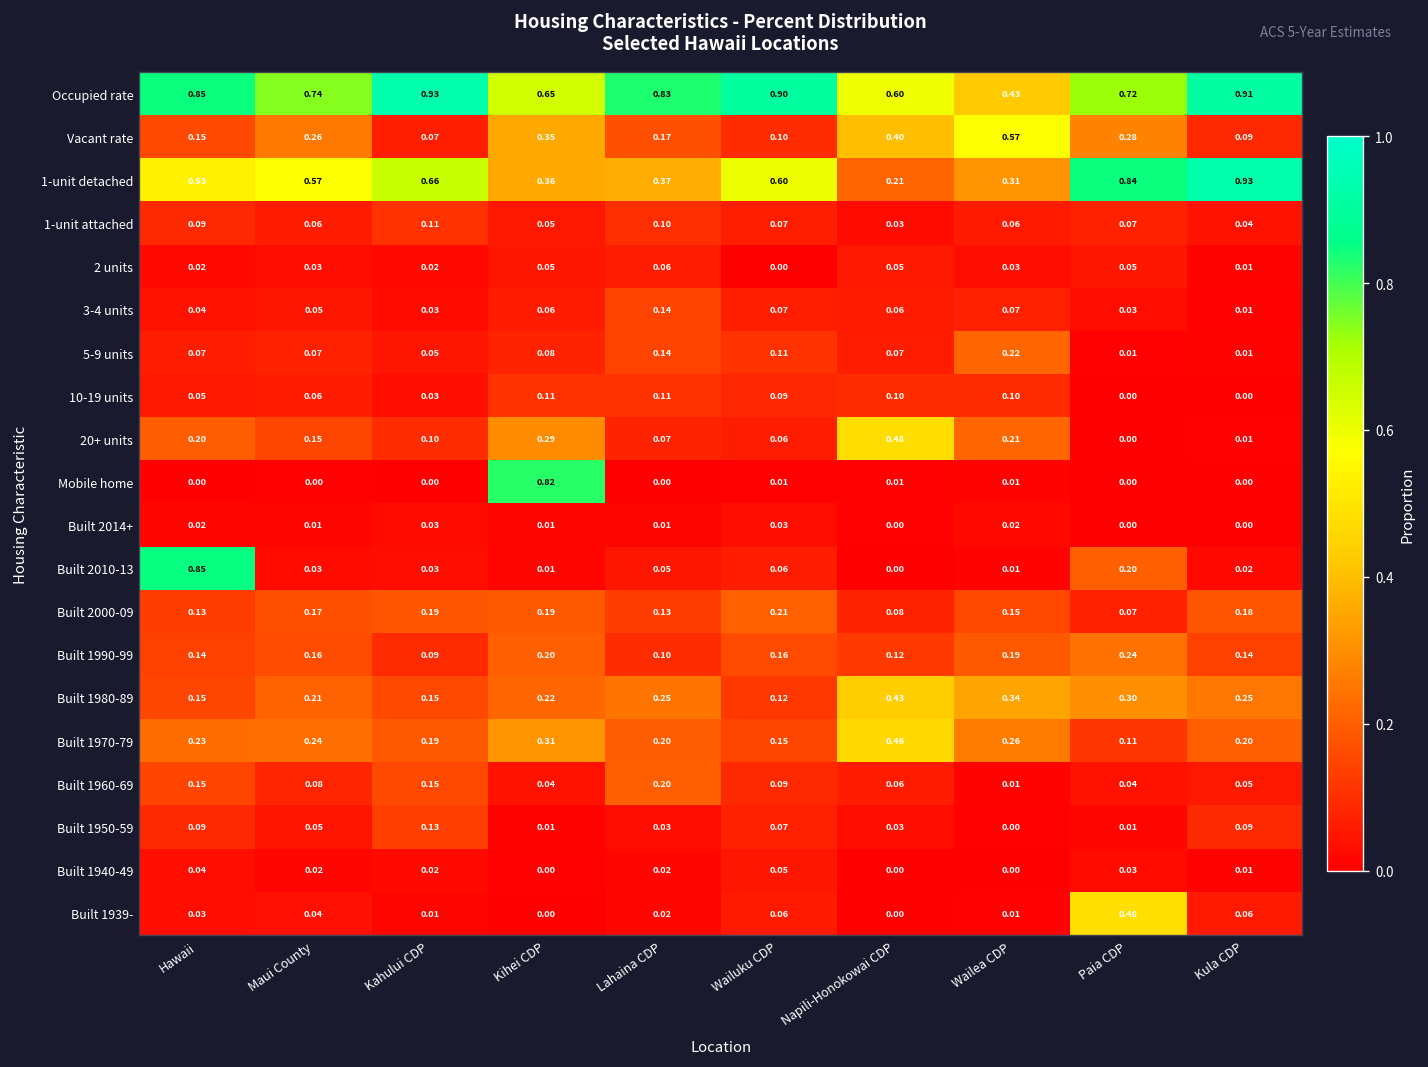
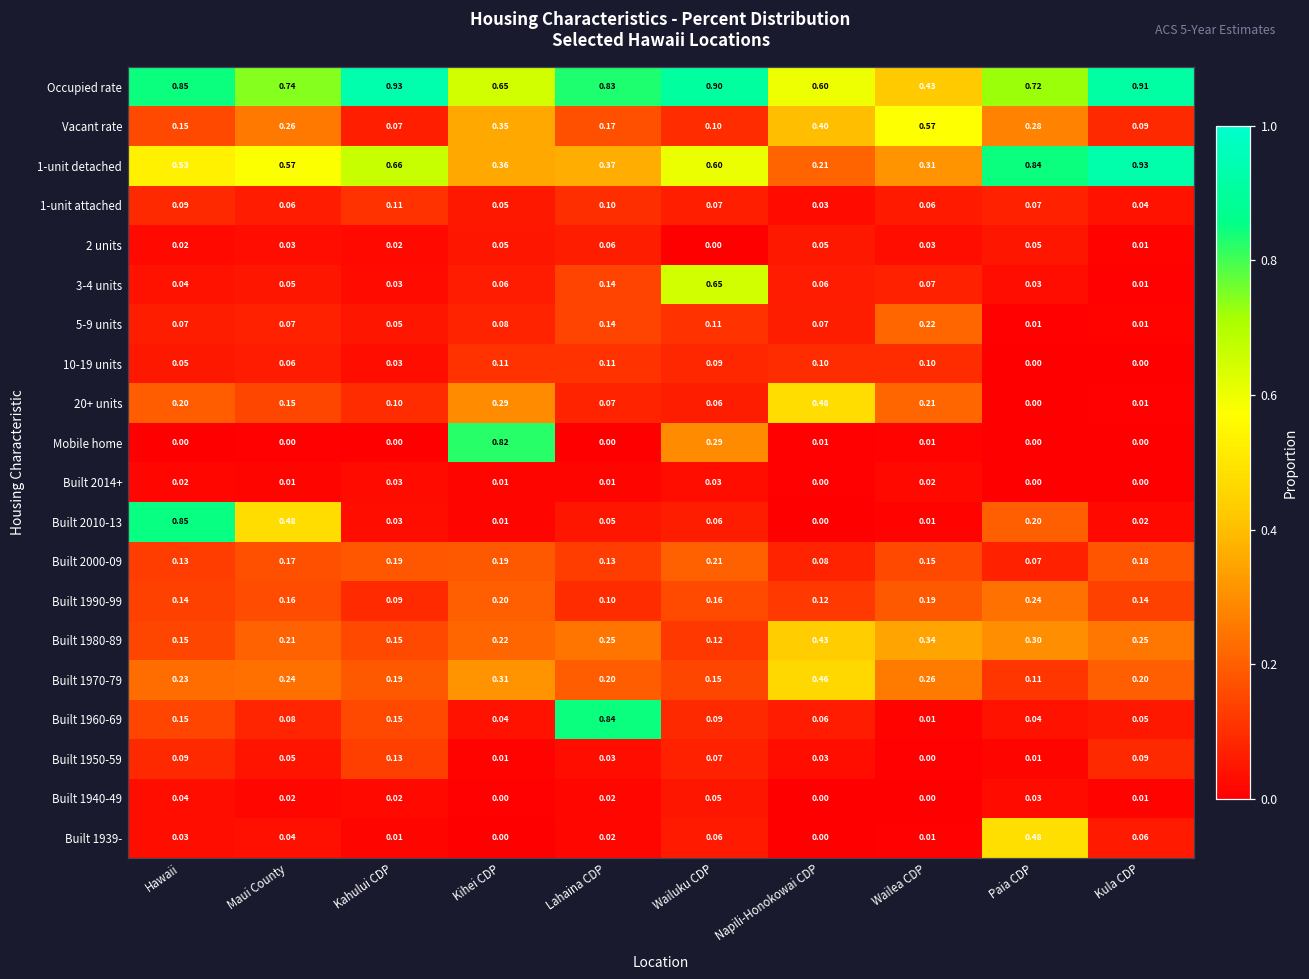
  {
    "Occupied rate": {
      "Hawaii": 0.85,
      "Maui County": 0.74,
      "Kahului CDP": 0.93,
      "Kihei CDP": 0.65,
      "Lahaina CDP": 0.83,
      "Wailuku CDP": 0.90,
      "Napili-Honokowai CDP": 0.60,
      "Wailea CDP": 0.43,
      "Paia CDP": 0.72,
      "Kula CDP": 0.91
    },
    "Vacant rate": {
      "Hawaii": 0.15,
      "Maui County": 0.26,
      "Kahului CDP": 0.07,
      "Kihei CDP": 0.35,
      "Lahaina CDP": 0.17,
      "Wailuku CDP": 0.10,
      "Napili-Honokowai CDP": 0.40,
      "Wailea CDP": 0.57,
      "Paia CDP": 0.28,
      "Kula CDP": 0.09
    },
    "1-unit detached": {
      "Hawaii": 0.53,
      "Maui County": 0.57,
      "Kahului CDP": 0.66,
      "Kihei CDP": 0.36,
      "Lahaina CDP": 0.37,
      "Wailuku CDP": 0.60,
      "Napili-Honokowai CDP": 0.21,
      "Wailea CDP": 0.31,
      "Paia CDP": 0.84,
      "Kula CDP": 0.93
    },
    "1-unit attached": {
      "Hawaii": 0.09,
      "Maui County": 0.06,
      "Kahului CDP": 0.11,
      "Kihei CDP": 0.05,
      "Lahaina CDP": 0.10,
      "Wailuku CDP": 0.07,
      "Napili-Honokowai CDP": 0.03,
      "Wailea CDP": 0.06,
      "Paia CDP": 0.07,
      "Kula CDP": 0.04
    },
    "2 units": {
      "Hawaii": 0.02,
      "Maui County": 0.03,
      "Kahului CDP": 0.02,
      "Kihei CDP": 0.05,
      "Lahaina CDP": 0.06,
      "Wailuku CDP": 0.00,
      "Napili-Honokowai CDP": 0.05,
      "Wailea CDP": 0.03,
      "Paia CDP": 0.05,
      "Kula CDP": 0.01
    },
    "3-4 units": {
      "Hawaii": 0.04,
      "Maui County": 0.05,
      "Kahului CDP": 0.03,
      "Kihei CDP": 0.06,
      "Lahaina CDP": 0.14,
-     "Wailuku CDP": 0.07,
+     "Wailuku CDP": 0.65,
      "Napili-Honokowai CDP": 0.06,
      "Wailea CDP": 0.07,
      "Paia CDP": 0.03,
      "Kula CDP": 0.01
    },
    "5-9 units": {
      "Hawaii": 0.07,
      "Maui County": 0.07,
      "Kahului CDP": 0.05,
      "Kihei CDP": 0.08,
      "Lahaina CDP": 0.14,
      "Wailuku CDP": 0.11,
      "Napili-Honokowai CDP": 0.07,
      "Wailea CDP": 0.22,
      "Paia CDP": 0.01,
      "Kula CDP": 0.01
    },
    "10-19 units": {
      "Hawaii": 0.05,
      "Maui County": 0.06,
      "Kahului CDP": 0.03,
      "Kihei CDP": 0.11,
      "Lahaina CDP": 0.11,
      "Wailuku CDP": 0.09,
      "Napili-Honokowai CDP": 0.10,
      "Wailea CDP": 0.10,
      "Paia CDP": 0.00,
      "Kula CDP": 0.00
    },
    "20+ units": {
      "Hawaii": 0.20,
      "Maui County": 0.15,
      "Kahului CDP": 0.10,
      "Kihei CDP": 0.29,
      "Lahaina CDP": 0.07,
      "Wailuku CDP": 0.06,
      "Napili-Honokowai CDP": 0.48,
      "Wailea CDP": 0.21,
      "Paia CDP": 0.00,
      "Kula CDP": 0.01
    },
    "Mobile home": {
      "Hawaii": 0.00,
      "Maui County": 0.00,
      "Kahului CDP": 0.00,
      "Kihei CDP": 0.82,
      "Lahaina CDP": 0.00,
-     "Wailuku CDP": 0.01,
+     "Wailuku CDP": 0.29,
      "Napili-Honokowai CDP": 0.01,
      "Wailea CDP": 0.01,
      "Paia CDP": 0.00,
      "Kula CDP": 0.00
    },
    "Built 2014+": {
      "Hawaii": 0.02,
      "Maui County": 0.01,
      "Kahului CDP": 0.03,
      "Kihei CDP": 0.01,
      "Lahaina CDP": 0.01,
      "Wailuku CDP": 0.03,
      "Napili-Honokowai CDP": 0.00,
      "Wailea CDP": 0.02,
      "Paia CDP": 0.00,
      "Kula CDP": 0.00
    },
    "Built 2010-13": {
      "Hawaii": 0.85,
-     "Maui County": 0.03,
+     "Maui County": 0.48,
      "Kahului CDP": 0.03,
      "Kihei CDP": 0.01,
      "Lahaina CDP": 0.05,
      "Wailuku CDP": 0.06,
      "Napili-Honokowai CDP": 0.00,
      "Wailea CDP": 0.01,
      "Paia CDP": 0.20,
      "Kula CDP": 0.02
    },
    "Built 2000-09": {
      "Hawaii": 0.13,
      "Maui County": 0.17,
      "Kahului CDP": 0.19,
      "Kihei CDP": 0.19,
      "Lahaina CDP": 0.13,
      "Wailuku CDP": 0.21,
      "Napili-Honokowai CDP": 0.08,
      "Wailea CDP": 0.15,
      "Paia CDP": 0.07,
      "Kula CDP": 0.18
    },
    "Built 1990-99": {
      "Hawaii": 0.14,
      "Maui County": 0.16,
      "Kahului CDP": 0.09,
      "Kihei CDP": 0.20,
      "Lahaina CDP": 0.10,
      "Wailuku CDP": 0.16,
      "Napili-Honokowai CDP": 0.12,
      "Wailea CDP": 0.19,
      "Paia CDP": 0.24,
      "Kula CDP": 0.14
    },
    "Built 1980-89": {
      "Hawaii": 0.15,
      "Maui County": 0.21,
      "Kahului CDP": 0.15,
      "Kihei CDP": 0.22,
      "Lahaina CDP": 0.25,
      "Wailuku CDP": 0.12,
      "Napili-Honokowai CDP": 0.43,
      "Wailea CDP": 0.34,
      "Paia CDP": 0.30,
      "Kula CDP": 0.25
    },
    "Built 1970-79": {
      "Hawaii": 0.23,
      "Maui County": 0.24,
      "Kahului CDP": 0.19,
      "Kihei CDP": 0.31,
      "Lahaina CDP": 0.20,
      "Wailuku CDP": 0.15,
      "Napili-Honokowai CDP": 0.46,
      "Wailea CDP": 0.26,
      "Paia CDP": 0.11,
      "Kula CDP": 0.20
    },
    "Built 1960-69": {
      "Hawaii": 0.15,
      "Maui County": 0.08,
      "Kahului CDP": 0.15,
      "Kihei CDP": 0.04,
-     "Lahaina CDP": 0.20,
+     "Lahaina CDP": 0.84,
      "Wailuku CDP": 0.09,
      "Napili-Honokowai CDP": 0.06,
      "Wailea CDP": 0.01,
      "Paia CDP": 0.04,
      "Kula CDP": 0.05
    },
    "Built 1950-59": {
      "Hawaii": 0.09,
      "Maui County": 0.05,
      "Kahului CDP": 0.13,
      "Kihei CDP": 0.01,
      "Lahaina CDP": 0.03,
      "Wailuku CDP": 0.07,
      "Napili-Honokowai CDP": 0.03,
      "Wailea CDP": 0.00,
      "Paia CDP": 0.01,
      "Kula CDP": 0.09
    },
    "Built 1940-49": {
      "Hawaii": 0.04,
      "Maui County": 0.02,
      "Kahului CDP": 0.02,
      "Kihei CDP": 0.00,
      "Lahaina CDP": 0.02,
      "Wailuku CDP": 0.05,
      "Napili-Honokowai CDP": 0.00,
      "Wailea CDP": 0.00,
      "Paia CDP": 0.03,
      "Kula CDP": 0.01
    },
    "Built 1939-": {
      "Hawaii": 0.03,
      "Maui County": 0.04,
      "Kahului CDP": 0.01,
      "Kihei CDP": 0.00,
      "Lahaina CDP": 0.02,
      "Wailuku CDP": 0.06,
      "Napili-Honokowai CDP": 0.00,
      "Wailea CDP": 0.01,
      "Paia CDP": 0.48,
      "Kula CDP": 0.06
    }
  }
